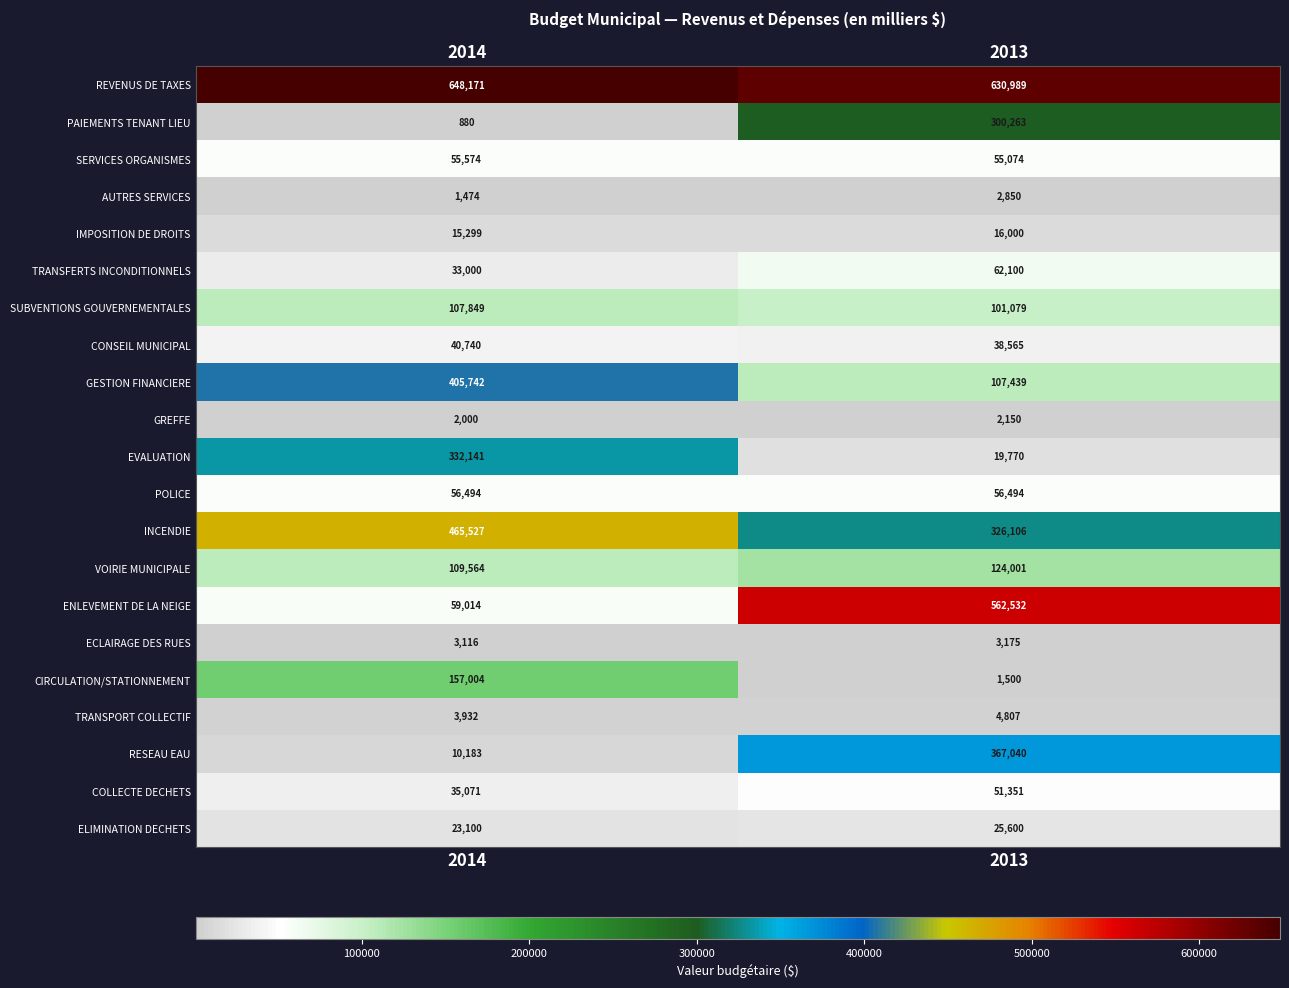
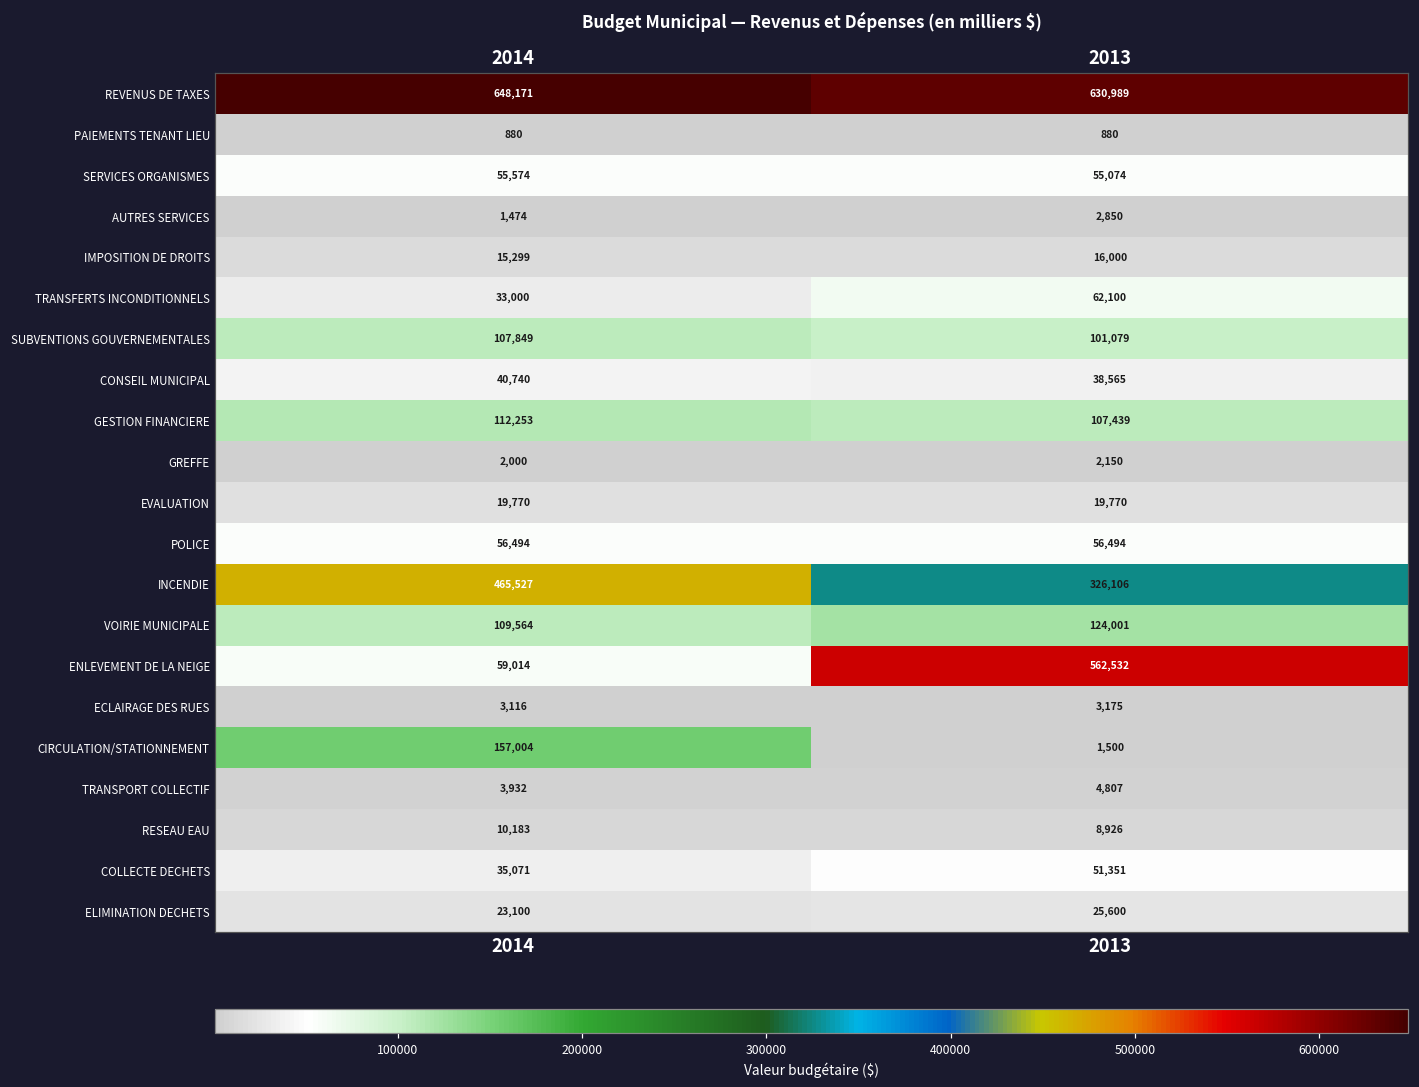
  {
    "REVENUS DE TAXES": {
      "2014": "648,171",
      "2013": "630,989"
    },
    "PAIEMENTS TENANT LIEU": {
      "2014": "880",
-     "2013": "300,263"
+     "2013": "880"
    },
    "SERVICES ORGANISMES": {
      "2014": "55,574",
      "2013": "55,074"
    },
    "AUTRES SERVICES": {
      "2014": "1,474",
      "2013": "2,850"
    },
    "IMPOSITION DE DROITS": {
      "2014": "15,299",
      "2013": "16,000"
    },
    "TRANSFERTS INCONDITIONNELS": {
      "2014": "33,000",
      "2013": "62,100"
    },
    "SUBVENTIONS GOUVERNEMENTALES": {
      "2014": "107,849",
      "2013": "101,079"
    },
    "CONSEIL MUNICIPAL": {
      "2014": "40,740",
      "2013": "38,565"
    },
    "GESTION FINANCIERE": {
-     "2014": "405,742",
+     "2014": "112,253",
      "2013": "107,439"
    },
    "GREFFE": {
      "2014": "2,000",
      "2013": "2,150"
    },
    "EVALUATION": {
-     "2014": "332,141",
+     "2014": "19,770",
      "2013": "19,770"
    },
    "POLICE": {
      "2014": "56,494",
      "2013": "56,494"
    },
    "INCENDIE": {
      "2014": "465,527",
      "2013": "326,106"
    },
    "VOIRIE MUNICIPALE": {
      "2014": "109,564",
      "2013": "124,001"
    },
    "ENLEVEMENT DE LA NEIGE": {
      "2014": "59,014",
      "2013": "562,532"
    },
    "ECLAIRAGE DES RUES": {
      "2014": "3,116",
      "2013": "3,175"
    },
    "CIRCULATION/STATIONNEMENT": {
      "2014": "157,004",
      "2013": "1,500"
    },
    "TRANSPORT COLLECTIF": {
      "2014": "3,932",
      "2013": "4,807"
    },
    "RESEAU EAU": {
      "2014": "10,183",
-     "2013": "367,040"
+     "2013": "8,926"
    },
    "COLLECTE DECHETS": {
      "2014": "35,071",
      "2013": "51,351"
    },
    "ELIMINATION DECHETS": {
      "2014": "23,100",
      "2013": "25,600"
    }
  }
